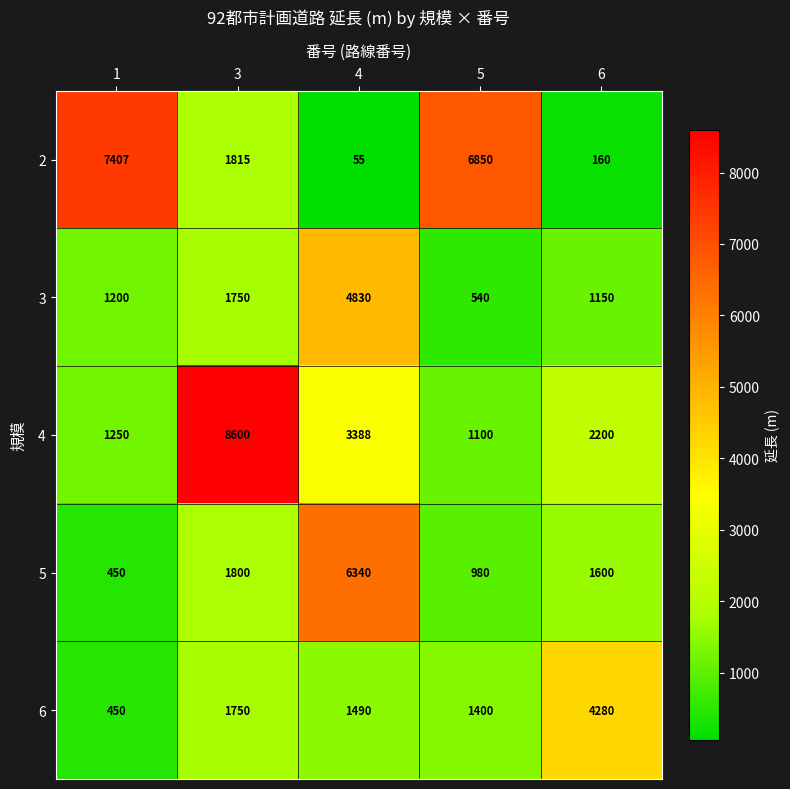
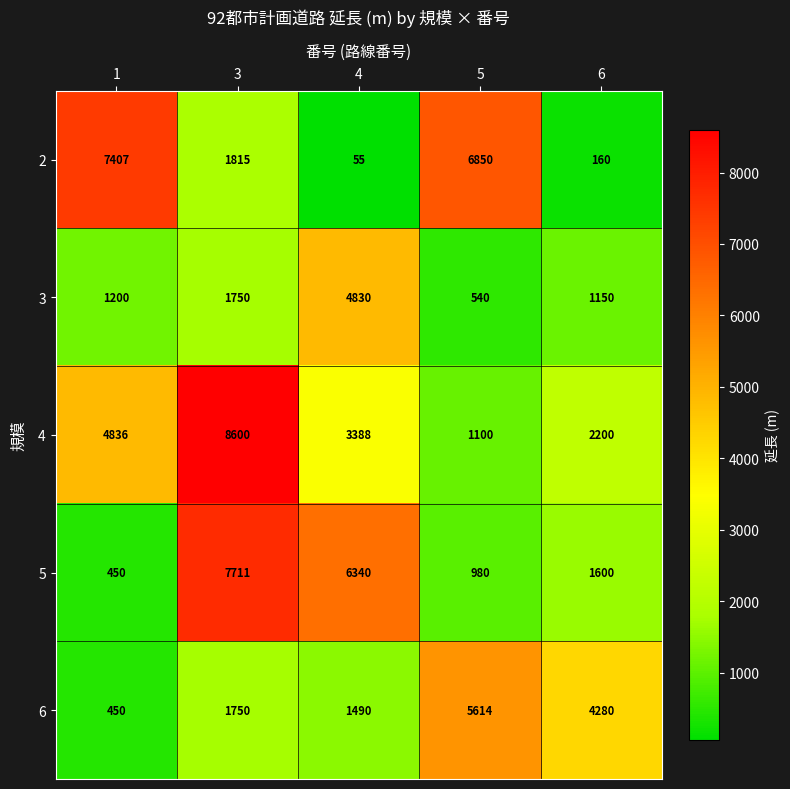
  {
    "2": {
      "1": 7407,
      "3": 1815,
      "4": 55,
      "5": 6850,
      "6": 160
    },
    "3": {
      "1": 1200,
      "3": 1750,
      "4": 4830,
      "5": 540,
      "6": 1150
    },
    "4": {
-     "1": 1250,
+     "1": 4836,
      "3": 8600,
      "4": 3388,
      "5": 1100,
      "6": 2200
    },
    "5": {
      "1": 450,
-     "3": 1800,
+     "3": 7711,
      "4": 6340,
      "5": 980,
      "6": 1600
    },
    "6": {
      "1": 450,
      "3": 1750,
      "4": 1490,
-     "5": 1400,
+     "5": 5614,
      "6": 4280
    }
  }
